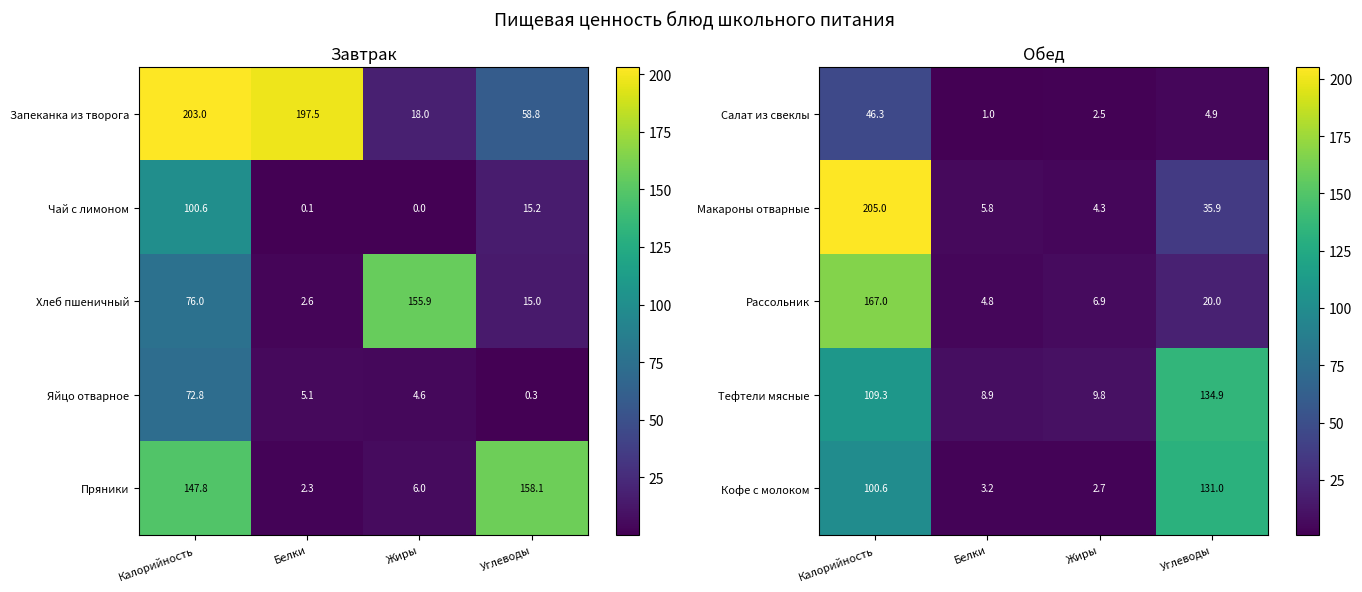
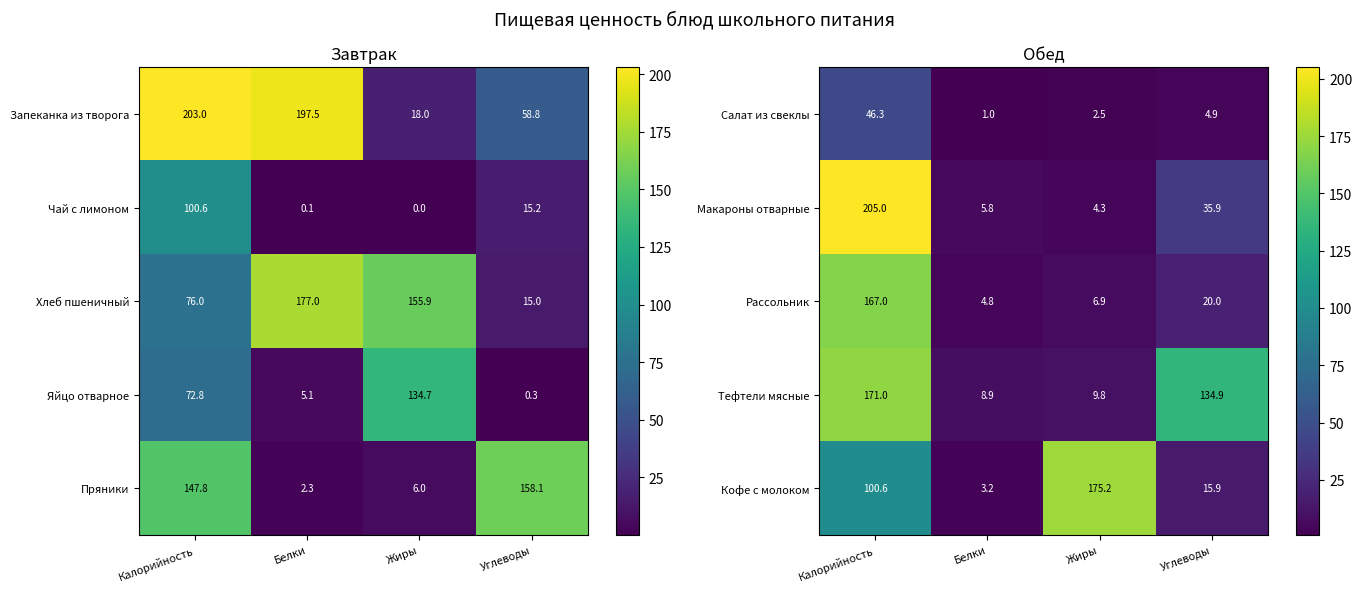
  {
    "Завтрак": {
      "Запеканка из творога": {
        "Калорийность": 203.0,
        "Белки": 197.5,
        "Жиры": 18.0,
        "Углеводы": 58.8
      },
      "Чай с лимоном": {
        "Калорийность": 100.6,
        "Белки": 0.1,
        "Жиры": 0.0,
        "Углеводы": 15.2
      },
      "Хлеб пшеничный": {
        "Калорийность": 76.0,
-       "Белки": 2.6,
+       "Белки": 177.0,
        "Жиры": 155.9,
        "Углеводы": 15.0
      },
      "Яйцо отварное": {
        "Калорийность": 72.8,
        "Белки": 5.1,
-       "Жиры": 4.6,
+       "Жиры": 134.7,
        "Углеводы": 0.3
      },
      "Пряники": {
        "Калорийность": 147.8,
        "Белки": 2.3,
        "Жиры": 6.0,
        "Углеводы": 158.1
      }
    },
    "Обед": {
      "Салат из свеклы": {
        "Калорийность": 46.3,
        "Белки": 1.0,
        "Жиры": 2.5,
        "Углеводы": 4.9
      },
      "Макароны отварные": {
        "Калорийность": 205.0,
        "Белки": 5.8,
        "Жиры": 4.3,
        "Углеводы": 35.9
      },
      "Рассольник": {
        "Калорийность": 167.0,
        "Белки": 4.8,
        "Жиры": 6.9,
        "Углеводы": 20.0
      },
      "Тефтели мясные": {
-       "Калорийность": 109.3,
+       "Калорийность": 171.0,
        "Белки": 8.9,
        "Жиры": 9.8,
        "Углеводы": 134.9
      },
      "Кофе с молоком": {
        "Калорийность": 100.6,
        "Белки": 3.2,
-       "Жиры": 2.7,
-       "Углеводы": 131.0
+       "Жиры": 175.2,
+       "Углеводы": 15.9
      }
    }
  }
